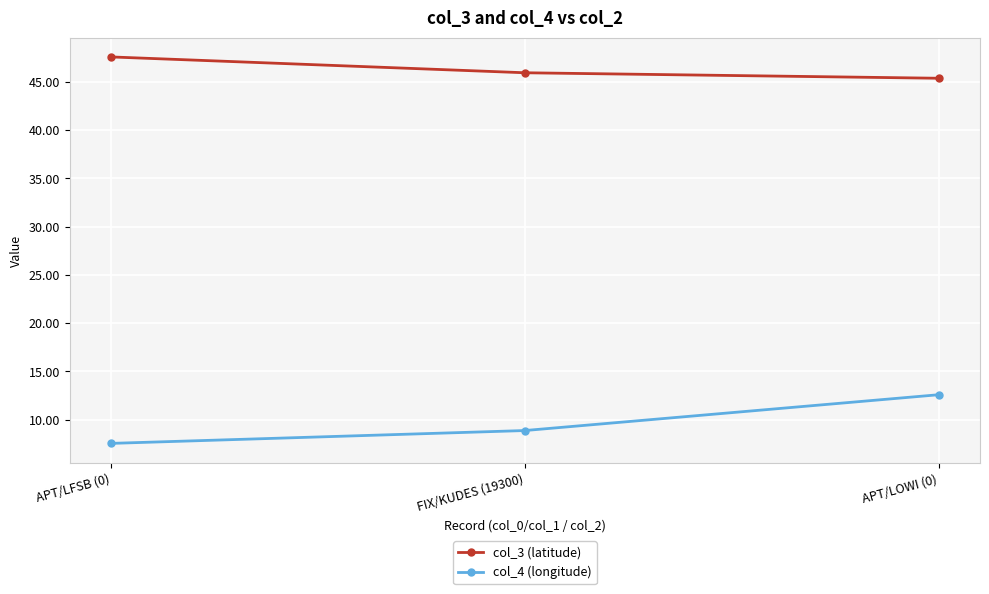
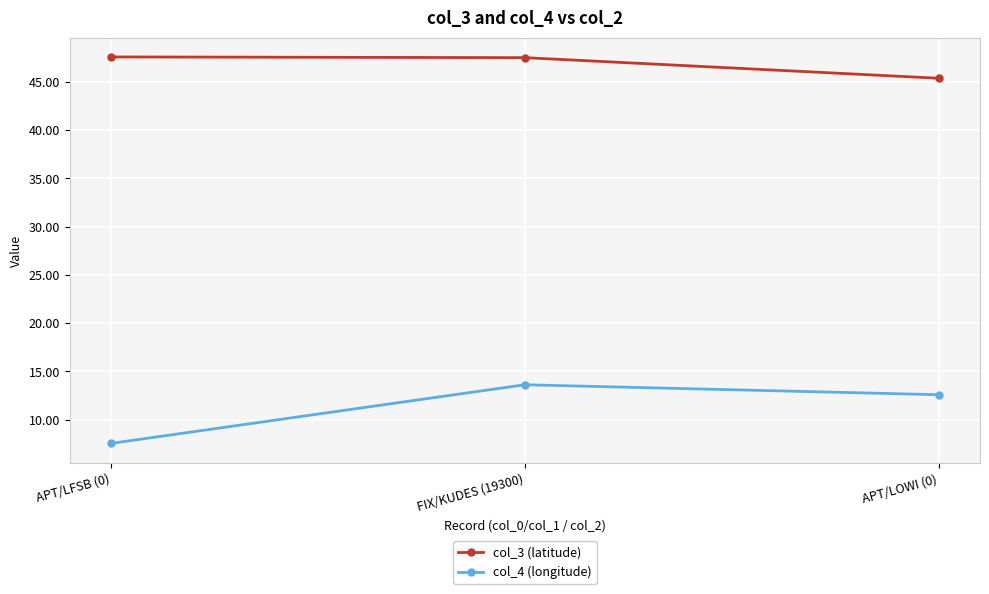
  {
    "col_3 (latitude)": {
      "APT/LFSB (0)": 48,
-     "FIX/KUDES (19300)": 46,
+     "FIX/KUDES (19300)": 48,
      "APT/LOWI (0)": 45
    },
    "col_4 (longitude)": {
      "APT/LFSB (0)": 8,
-     "FIX/KUDES (19300)": 9,
+     "FIX/KUDES (19300)": 14,
      "APT/LOWI (0)": 13
    }
  }
